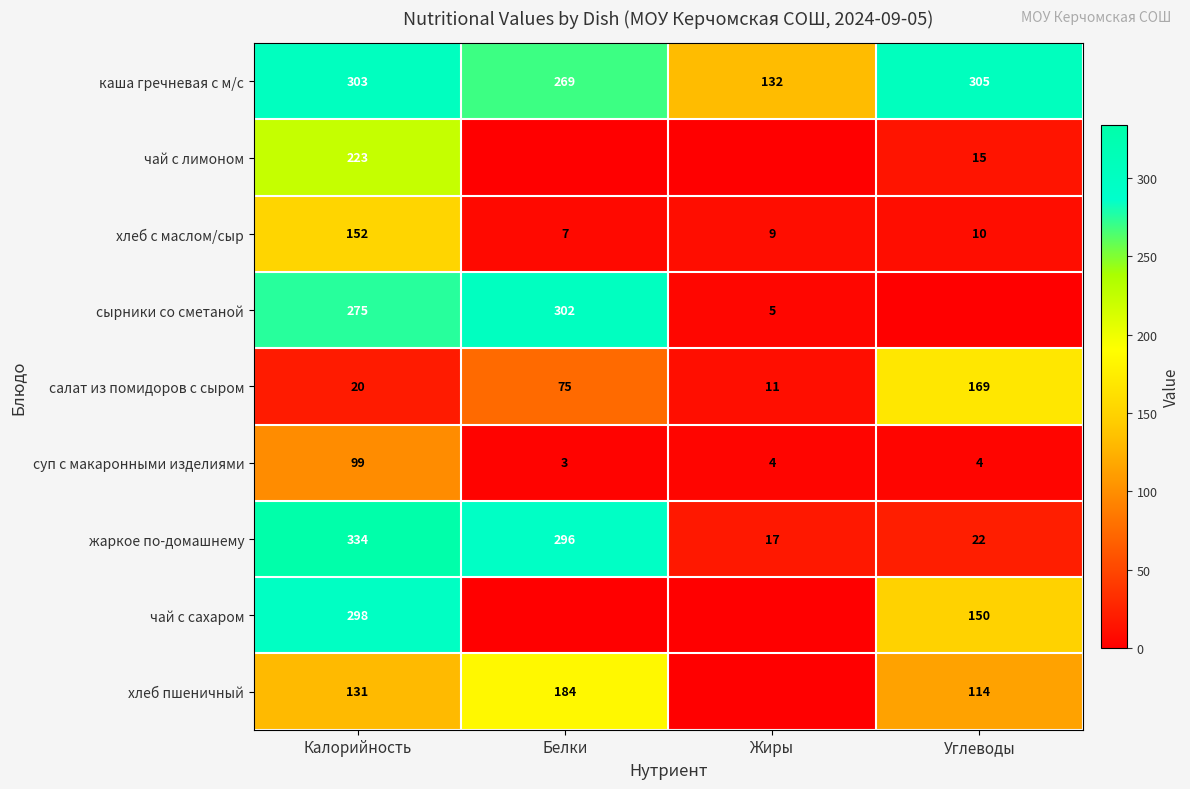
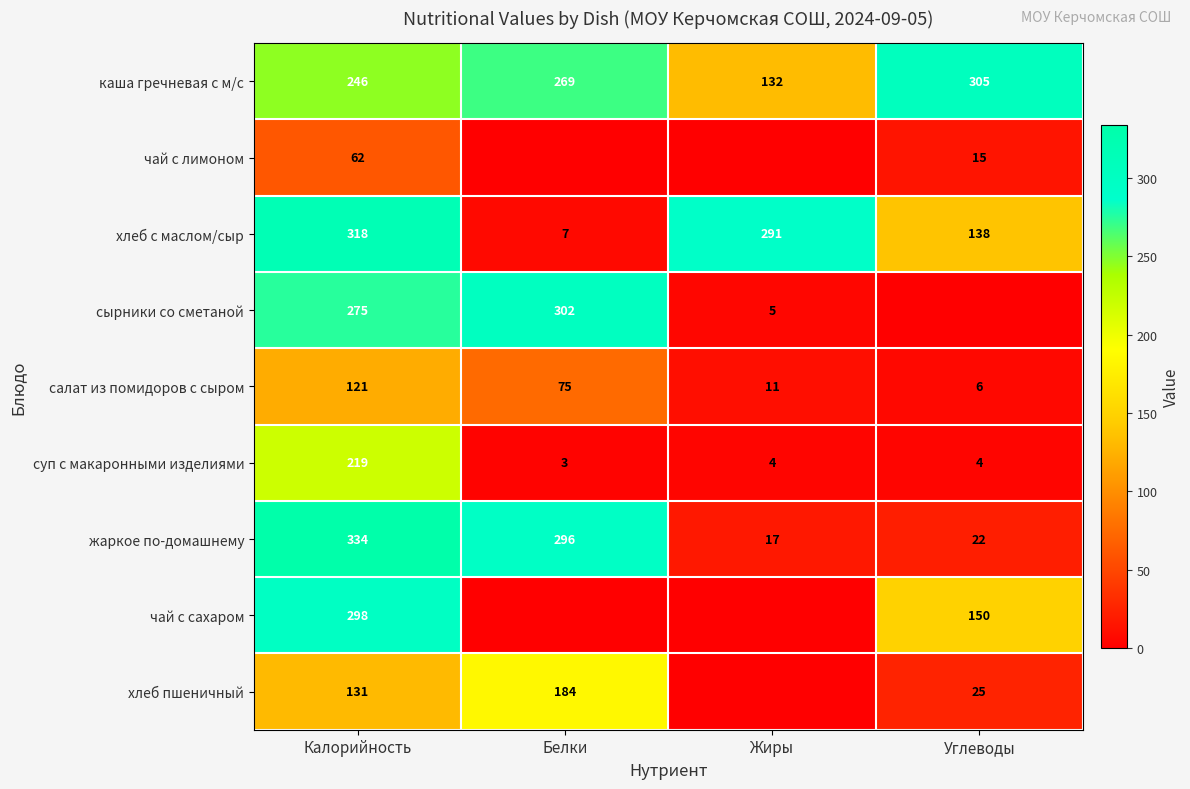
  {
    "каша гречневая с м/с": {
-     "Калорийность": 303,
+     "Калорийность": 246,
      "Белки": 269,
      "Жиры": 132,
      "Углеводы": 305
    },
    "чай с лимоном": {
-     "Калорийность": 223,
+     "Калорийность": 62,
      "Углеводы": 15
    },
    "хлеб с маслом/сыр": {
-     "Калорийность": 152,
+     "Калорийность": 318,
      "Белки": 7,
-     "Жиры": 9,
-     "Углеводы": 10
+     "Жиры": 291,
+     "Углеводы": 138
    },
    "сырники со сметаной": {
      "Калорийность": 275,
      "Белки": 302,
      "Жиры": 5
    },
    "салат из помидоров с сыром": {
-     "Калорийность": 20,
+     "Калорийность": 121,
      "Белки": 75,
      "Жиры": 11,
-     "Углеводы": 169
+     "Углеводы": 6
    },
    "суп с макаронными изделиями": {
-     "Калорийность": 99,
+     "Калорийность": 219,
      "Белки": 3,
      "Жиры": 4,
      "Углеводы": 4
    },
    "жаркое по-домашнему": {
      "Калорийность": 334,
      "Белки": 296,
      "Жиры": 17,
      "Углеводы": 22
    },
    "чай с сахаром": {
      "Калорийность": 298,
      "Углеводы": 150
    },
    "хлеб пшеничный": {
      "Калорийность": 131,
      "Белки": 184,
-     "Углеводы": 114
+     "Углеводы": 25
    }
  }
